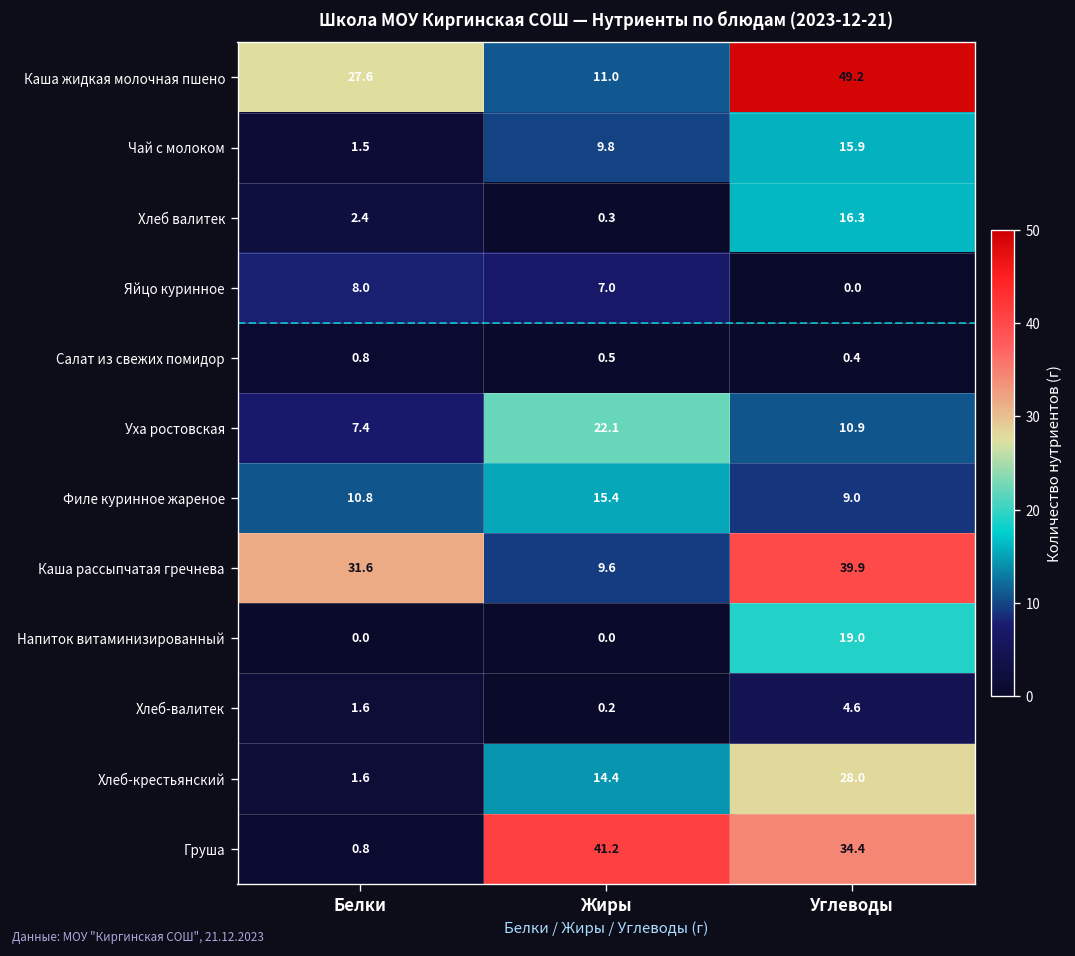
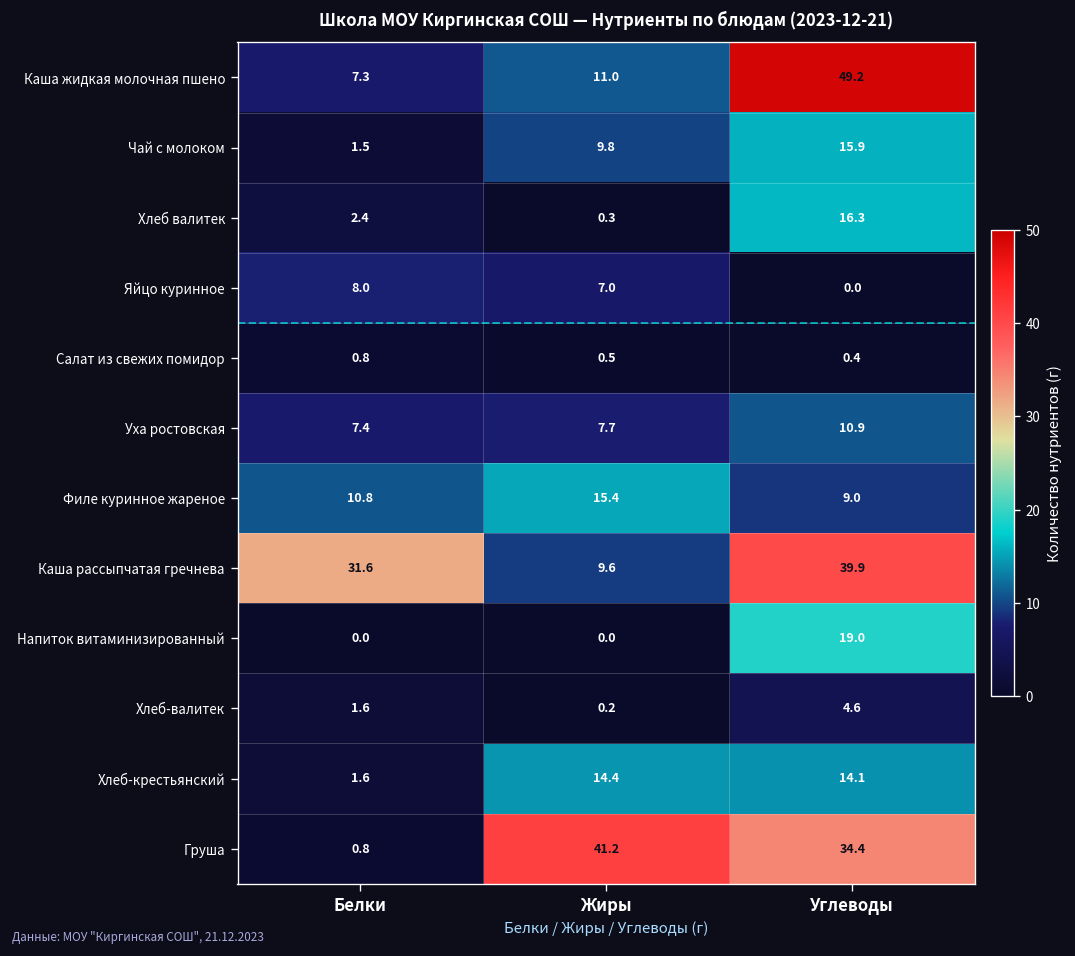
  {
    "Каша жидкая молочная пшено": {
-     "Белки": 27.6,
+     "Белки": 7.3,
      "Жиры": 11.0,
      "Углеводы": 49.2
    },
    "Чай с молоком": {
      "Белки": 1.5,
      "Жиры": 9.8,
      "Углеводы": 15.9
    },
    "Хлеб валитек": {
      "Белки": 2.4,
      "Жиры": 0.3,
      "Углеводы": 16.3
    },
    "Яйцо куринное": {
      "Белки": 8.0,
      "Жиры": 7.0,
      "Углеводы": 0.0
    },
    "Салат из свежих помидор": {
      "Белки": 0.8,
      "Жиры": 0.5,
      "Углеводы": 0.4
    },
    "Уха ростовская": {
      "Белки": 7.4,
-     "Жиры": 22.1,
+     "Жиры": 7.7,
      "Углеводы": 10.9
    },
    "Филе куринное жареное": {
      "Белки": 10.8,
      "Жиры": 15.4,
      "Углеводы": 9.0
    },
    "Каша рассыпчатая гречнева": {
      "Белки": 31.6,
      "Жиры": 9.6,
      "Углеводы": 39.9
    },
    "Напиток витаминизированный": {
      "Белки": 0.0,
      "Жиры": 0.0,
      "Углеводы": 19.0
    },
    "Хлеб-валитек": {
      "Белки": 1.6,
      "Жиры": 0.2,
      "Углеводы": 4.6
    },
    "Хлеб-крестьянский": {
      "Белки": 1.6,
      "Жиры": 14.4,
-     "Углеводы": 28.0
+     "Углеводы": 14.1
    },
    "Груша": {
      "Белки": 0.8,
      "Жиры": 41.2,
      "Углеводы": 34.4
    }
  }
